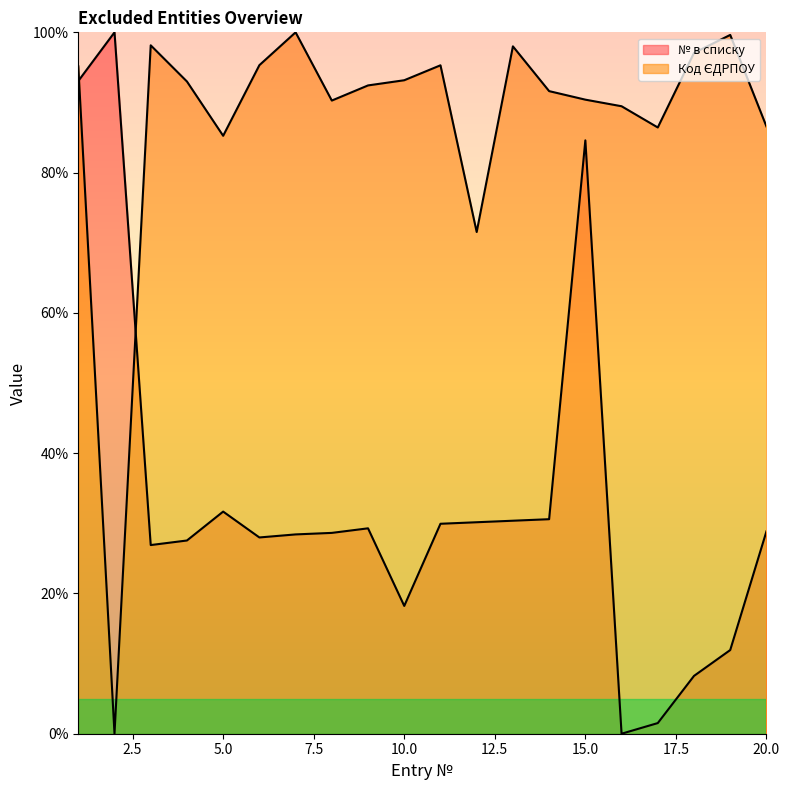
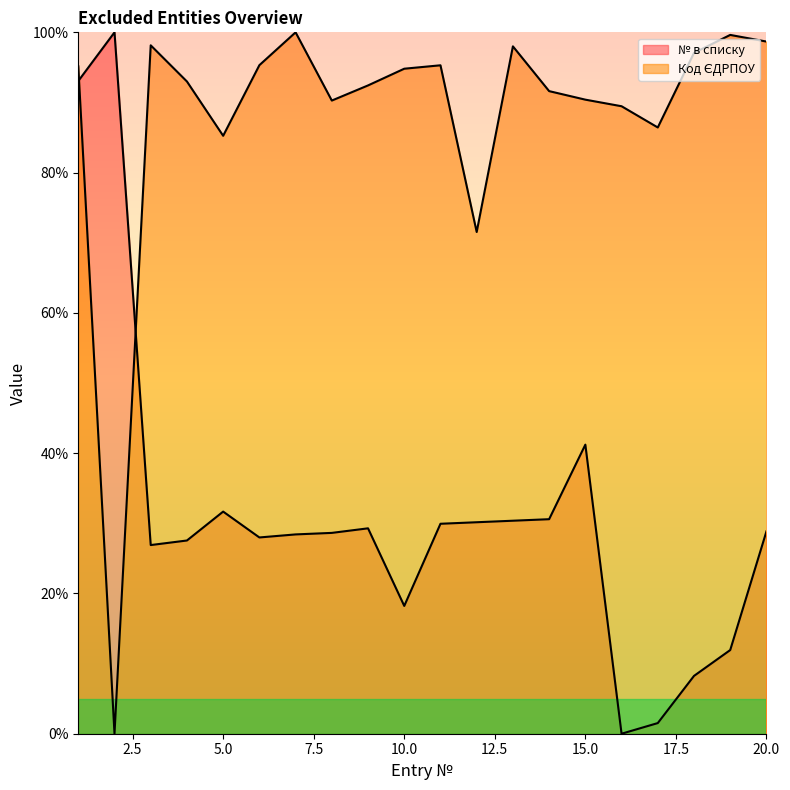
  {
    "№ в списку": {
      "5.0": "32%",
      "10.0": "18%",
-     "15.0": "85%",
+     "15.0": "41%",
      "20.0": "29%"
    },
    "Код ЄДРПОУ": {
      "5.0": "85%",
-     "10.0": "93%",
+     "10.0": "95%",
      "15.0": "90%",
-     "20.0": "87%"
+     "20.0": "99%"
    }
  }
